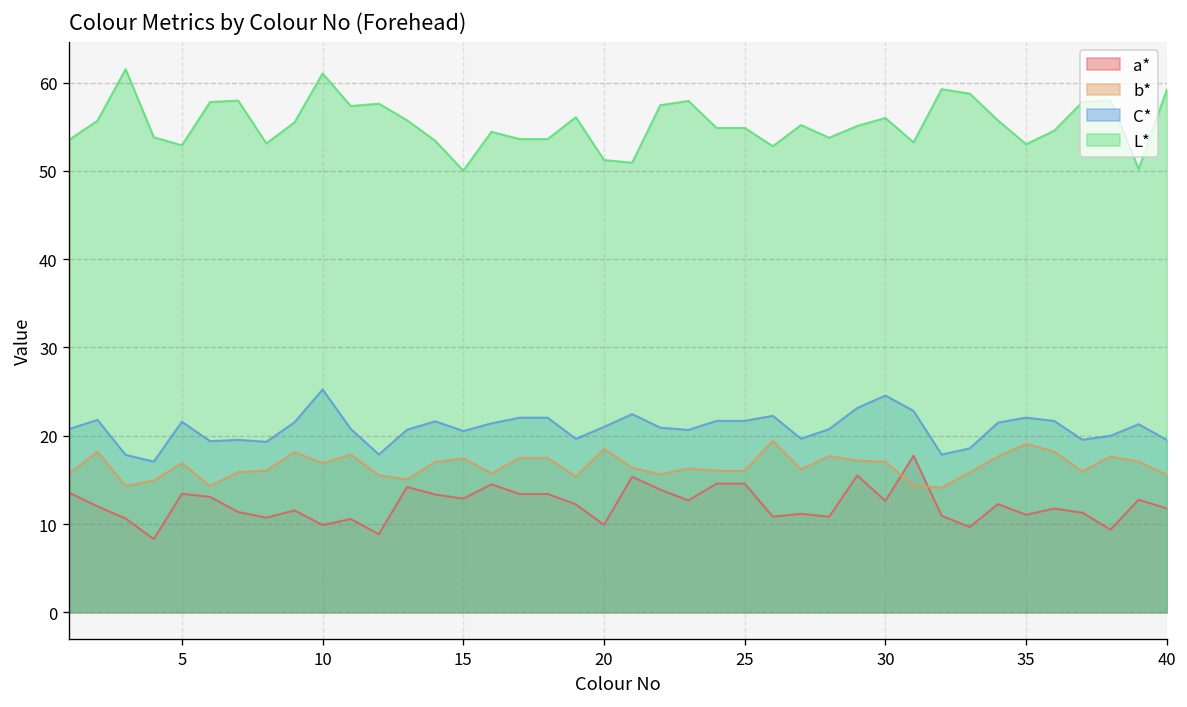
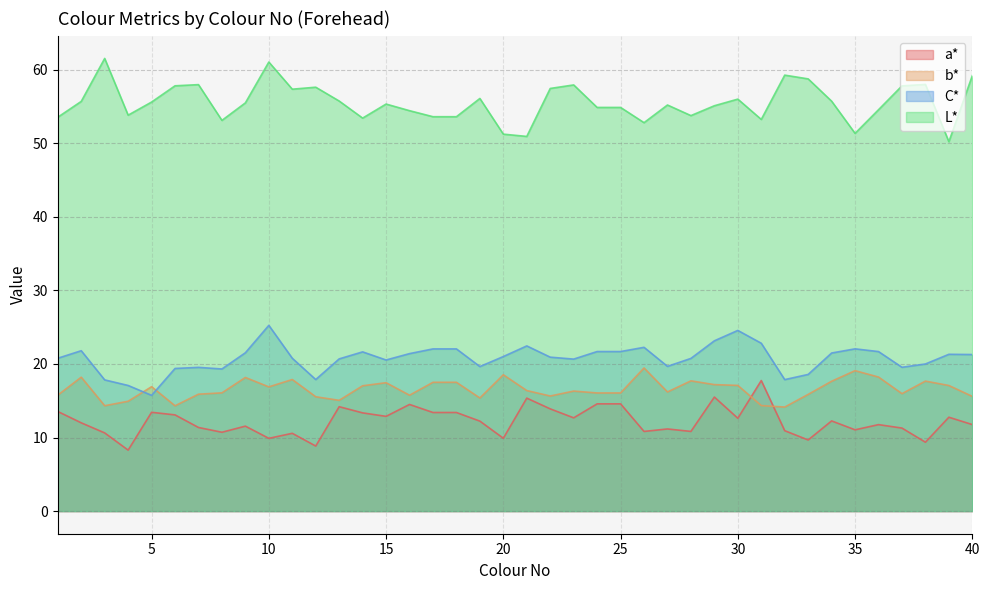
  {
    "C*": {
-     "5": 22,
+     "5": 16,
      "10": 25,
      "15": 21,
      "20": 21,
      "25": 22,
      "30": 25,
      "35": 22,
-     "40": 20
+     "40": 21
    },
    "L*": {
-     "5": 53,
+     "5": 56,
      "10": 61,
-     "15": 50,
+     "15": 55,
      "20": 51,
      "25": 55,
      "30": 56,
-     "35": 53,
+     "35": 51,
      "40": 59
    }
  }
